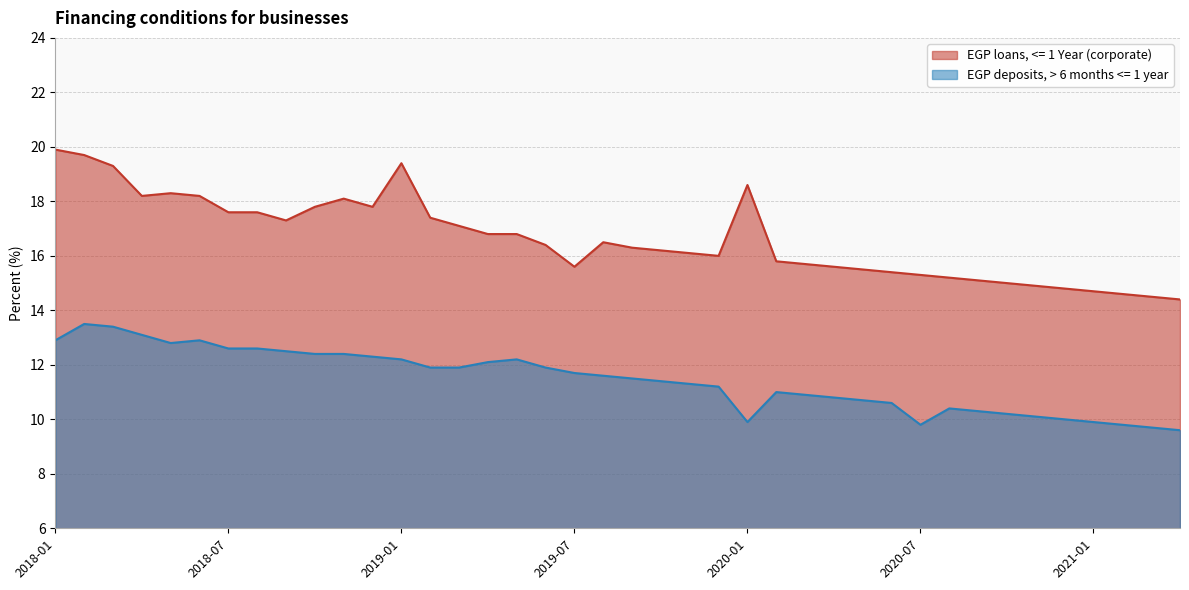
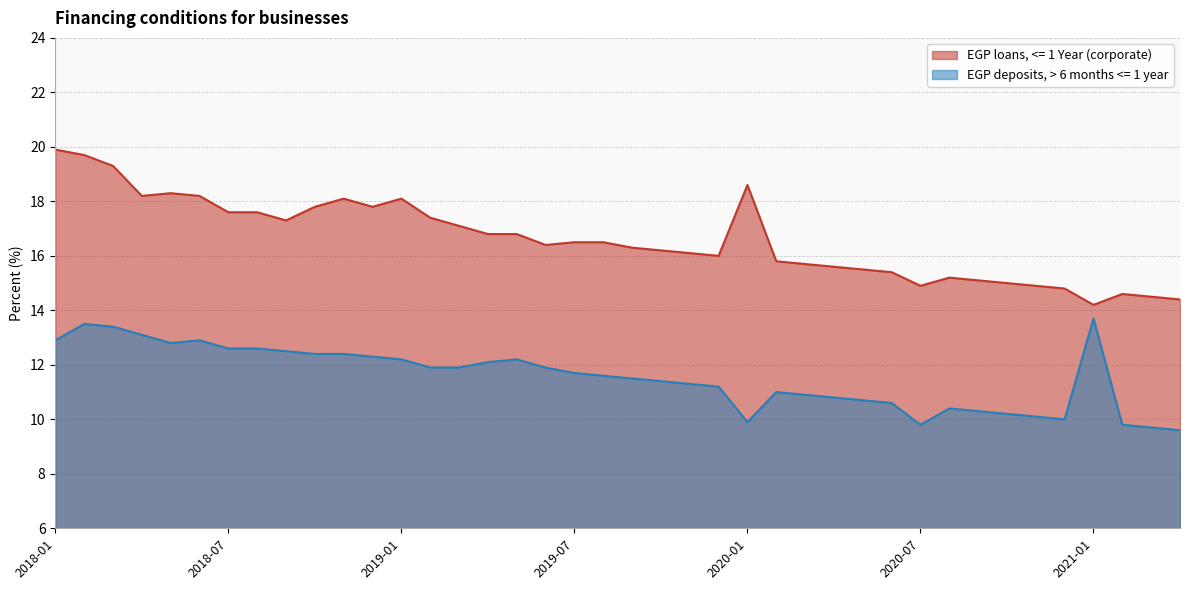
  {
    "EGP loans, <= 1 Year (corporate)": {
      "2018-01": 19.9,
      "2018-07": 17.6,
-     "2019-01": 19.4,
-     "2019-07": 15.6,
+     "2019-01": 18.1,
+     "2019-07": 16.5,
      "2020-01": 18.6,
-     "2020-07": 15.3,
-     "2021-01": 14.7
+     "2020-07": 14.9,
+     "2021-01": 14.2
    },
    "EGP deposits, > 6 months <= 1 year": {
      "2018-01": 12.9,
      "2018-07": 12.6,
      "2019-01": 12.2,
      "2019-07": 11.7,
      "2020-01": 9.9,
      "2020-07": 9.8,
-     "2021-01": 9.9
+     "2021-01": 13.7
    }
  }
